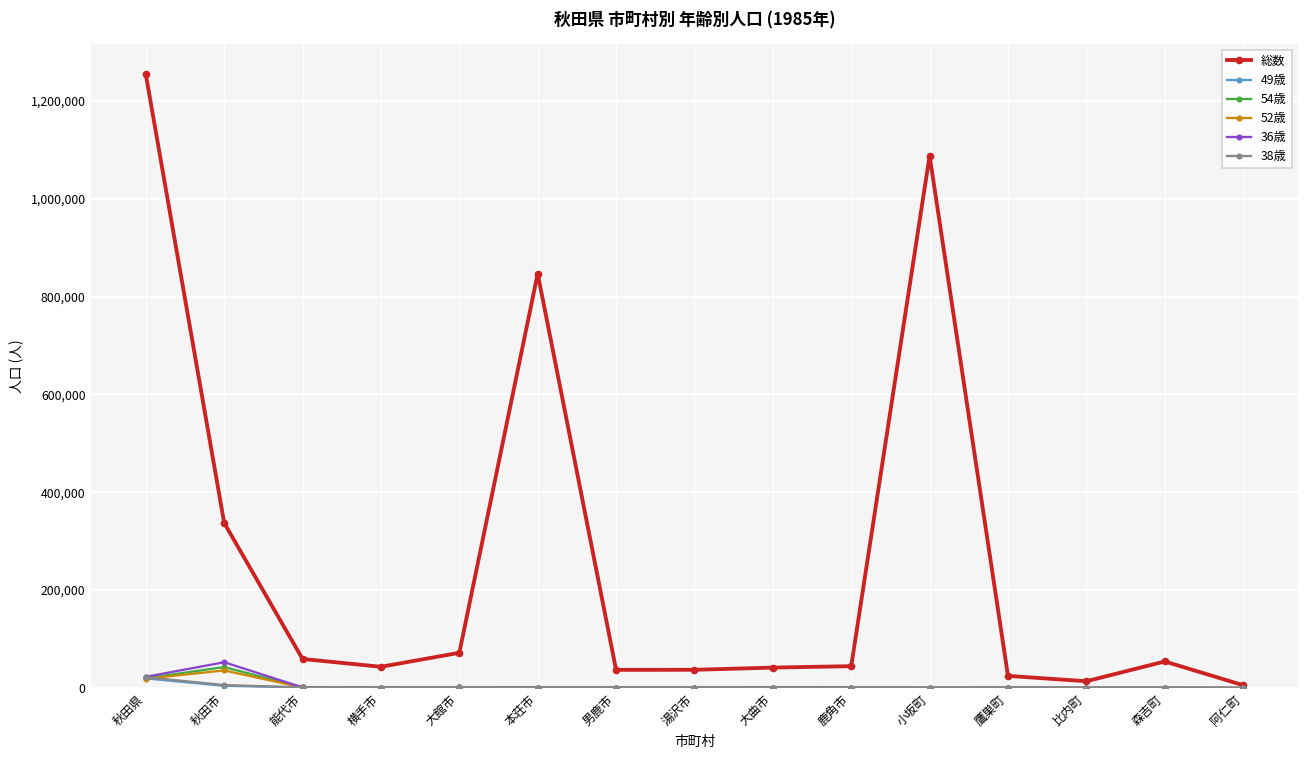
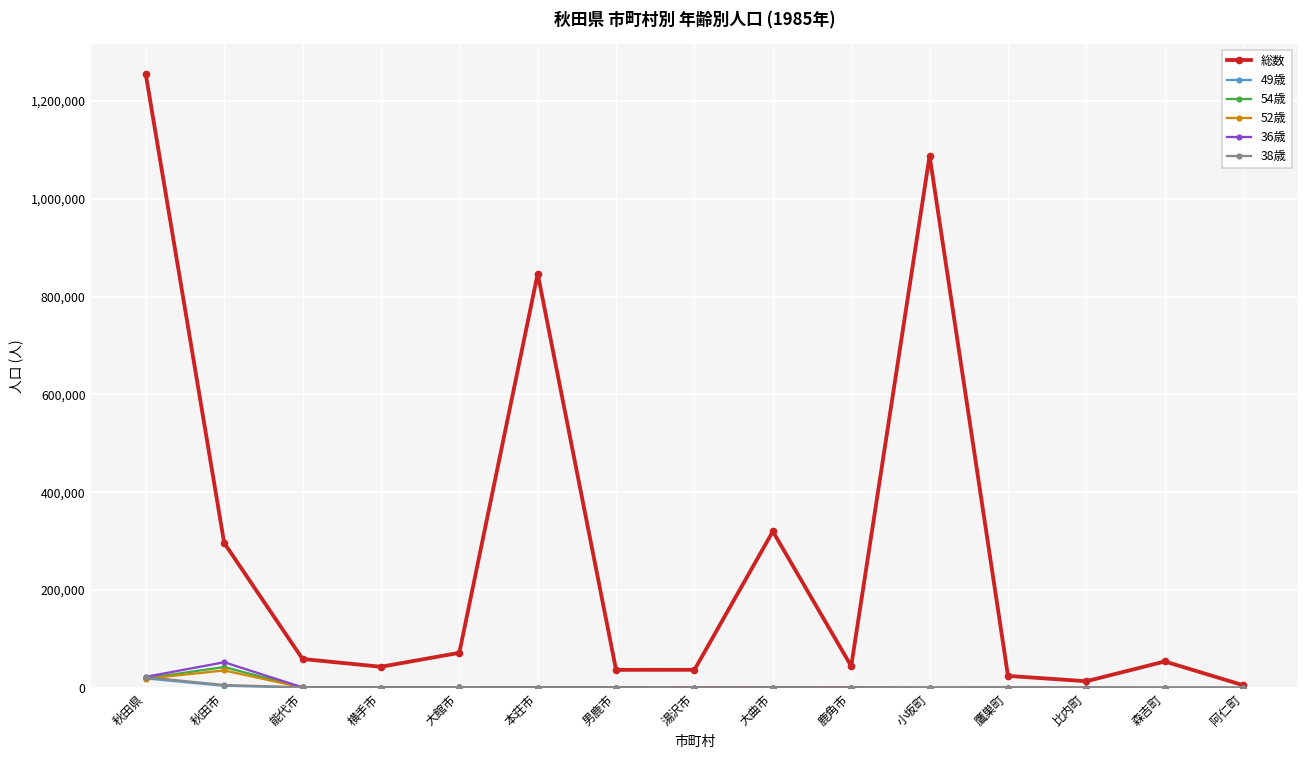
  {
    "総数": {
      "秋田県": "1,250,000",
-     "秋田市": "340,000",
+     "秋田市": "300,000",
      "能代市": "60,000",
      "横手市": "40,000",
      "大館市": "70,000",
      "本荘市": "850,000",
      "男鹿市": "40,000",
      "湯沢市": "40,000",
-     "大曲市": "40,000",
+     "大曲市": "320,000",
      "鹿角市": "40,000",
      "小坂町": "1,090,000",
      "鷹巣町": "20,000",
      "比内町": "10,000",
      "森吉町": "50,000"
    },
    "54歳": {
      "秋田市": "40,000"
    },
    "52歳": {
      "秋田市": "40,000"
    },
    "36歳": {
      "秋田市": "50,000"
    }
  }
